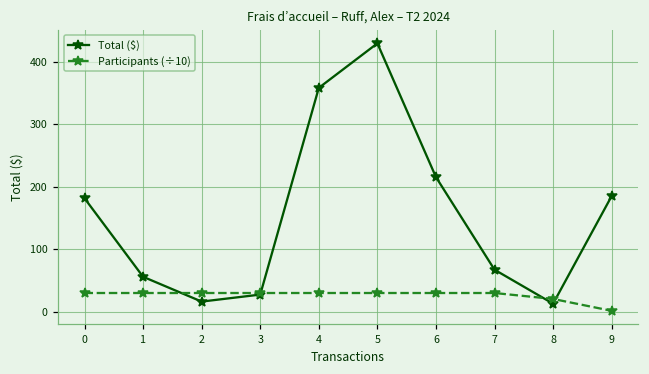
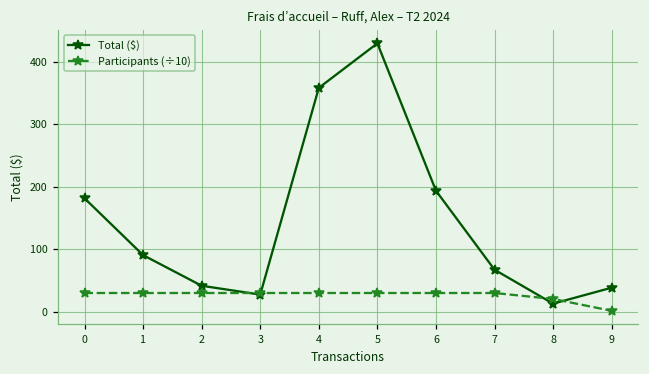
  {
    "Total ($)": {
      "0": 180,
-     "1": 60,
-     "2": 20,
+     "1": 90,
+     "2": 40,
      "4": 360,
      "5": 430,
-     "6": 220,
+     "6": 190,
      "7": 70,
      "8": 10,
-     "9": 190
+     "9": 40
    },
    "Participants (÷10)": {
      "0": 30,
      "1": 30,
      "2": 30,
      "4": 30,
      "5": 30,
      "6": 30,
      "7": 30,
      "8": 20,
      "9": 0
    }
  }
